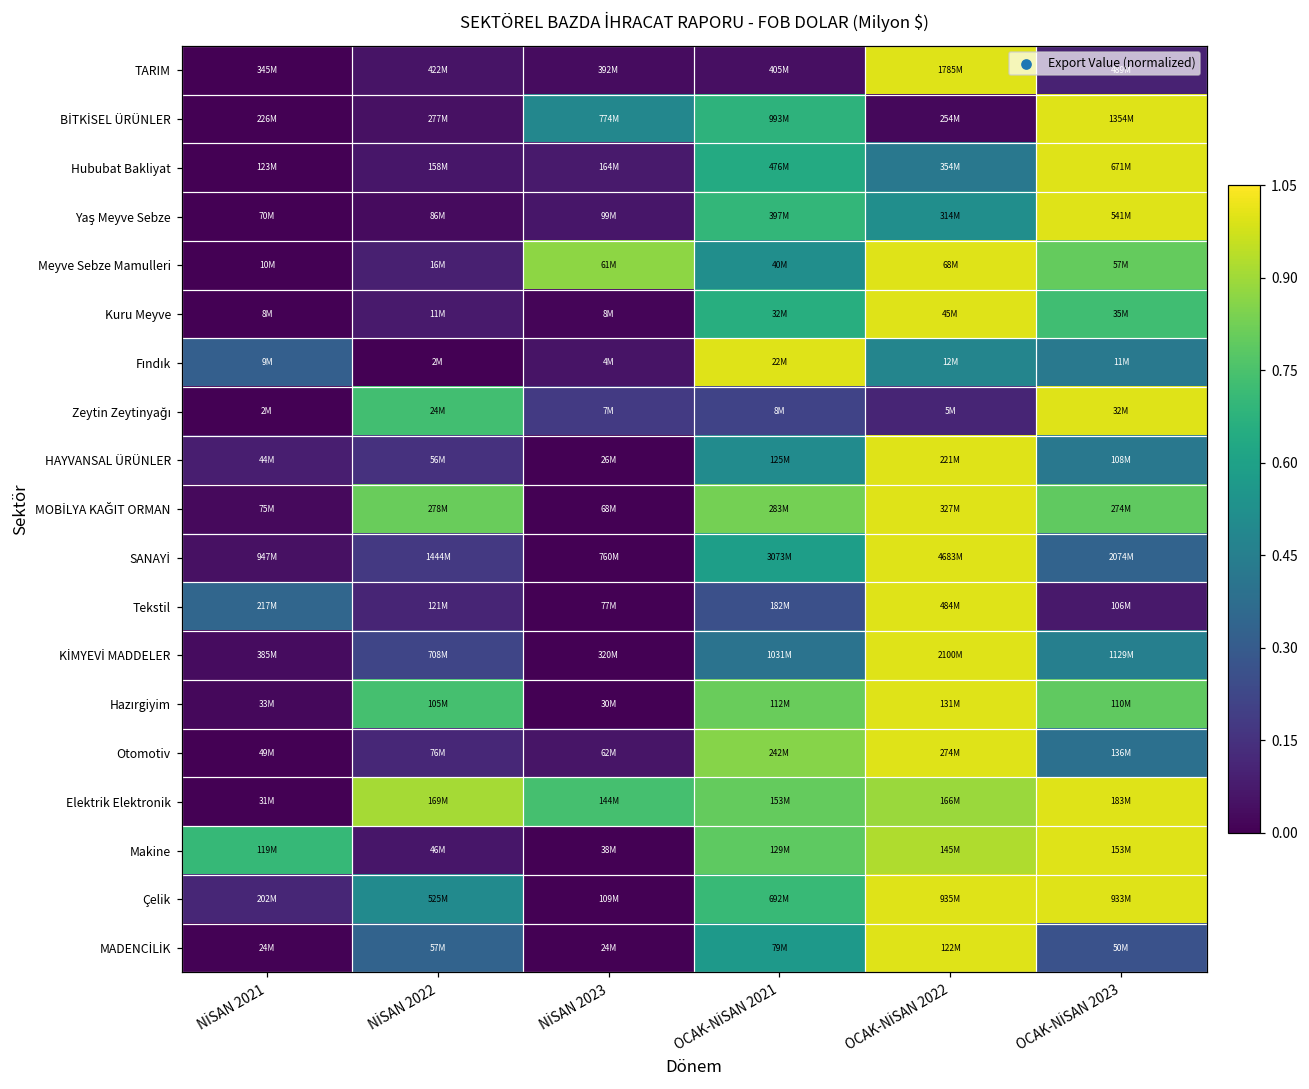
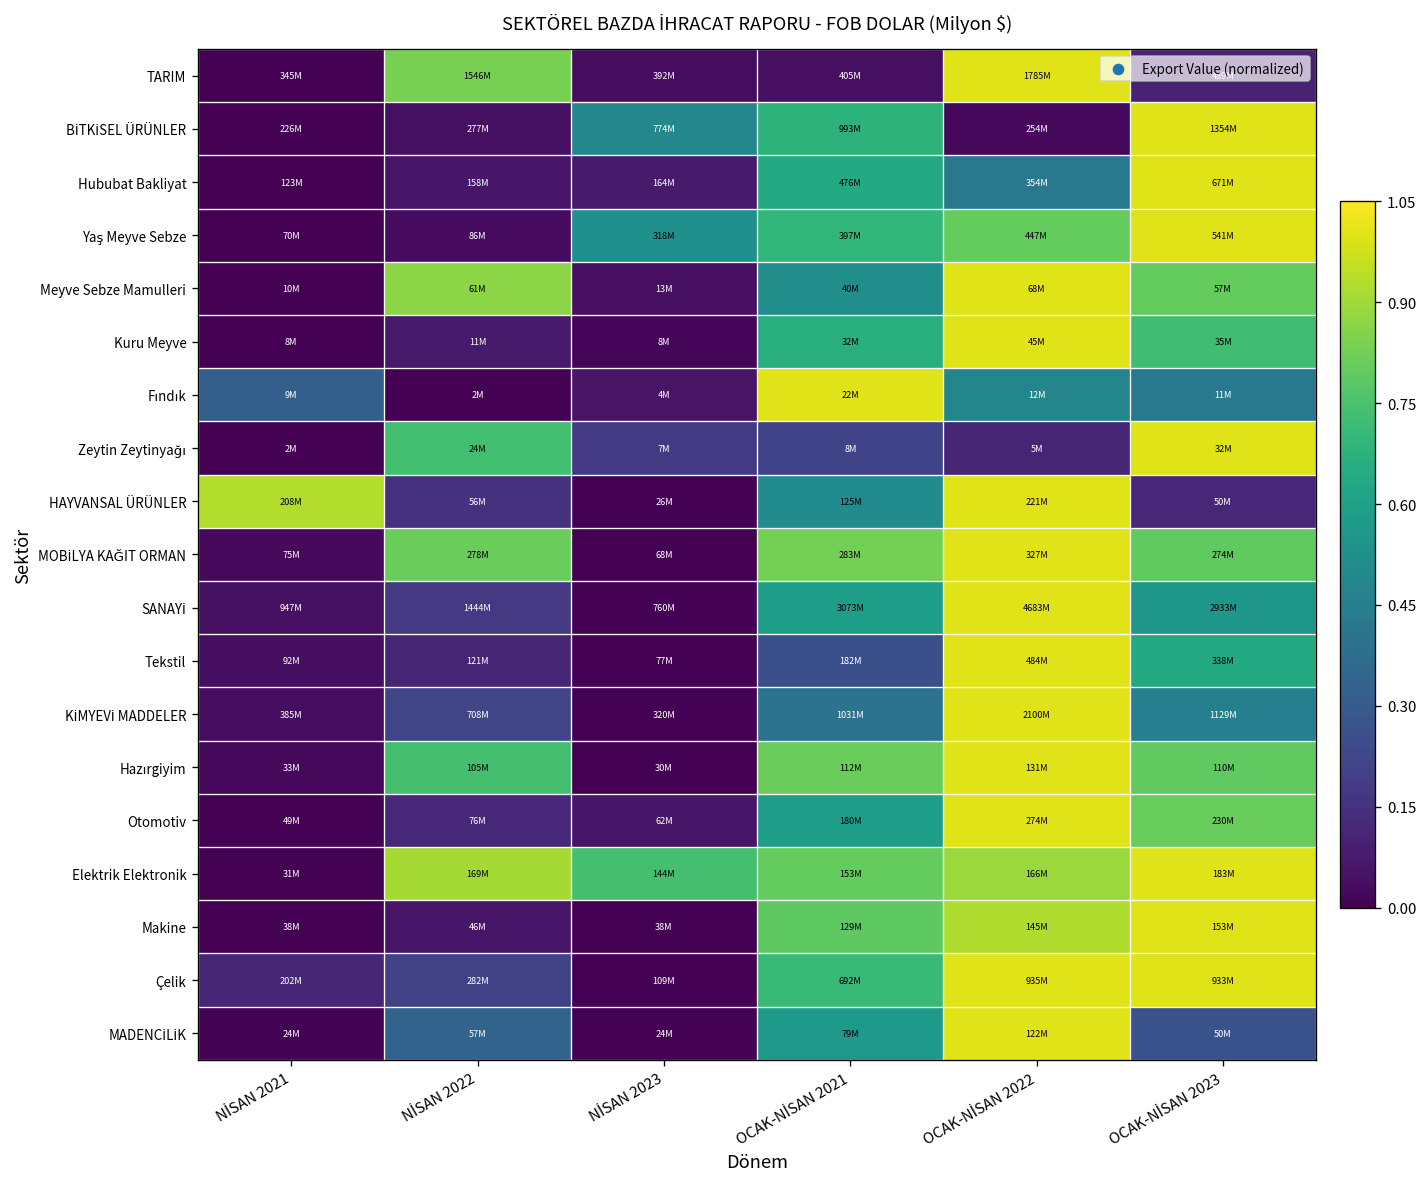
  {
    "TARIM": {
      "NİSAN 2021": "345M",
-     "NİSAN 2022": "422M",
+     "NİSAN 2022": "1546M",
      "NİSAN 2023": "392M",
      "OCAK-NİSAN 2021": "405M",
      "OCAK-NİSAN 2022": "1785M"
    },
    "BİTKİSEL ÜRÜNLER": {
      "NİSAN 2021": "226M",
      "NİSAN 2022": "277M",
      "NİSAN 2023": "774M",
      "OCAK-NİSAN 2021": "993M",
      "OCAK-NİSAN 2022": "254M",
      "OCAK-NİSAN 2023": "1354M"
    },
    "Hububat Bakliyat": {
      "NİSAN 2021": "123M",
      "NİSAN 2022": "158M",
      "NİSAN 2023": "164M",
      "OCAK-NİSAN 2021": "476M",
      "OCAK-NİSAN 2022": "354M",
      "OCAK-NİSAN 2023": "671M"
    },
    "Yaş Meyve Sebze": {
      "NİSAN 2021": "70M",
      "NİSAN 2022": "86M",
-     "NİSAN 2023": "99M",
+     "NİSAN 2023": "318M",
      "OCAK-NİSAN 2021": "397M",
-     "OCAK-NİSAN 2022": "314M",
+     "OCAK-NİSAN 2022": "447M",
      "OCAK-NİSAN 2023": "541M"
    },
    "Meyve Sebze Mamulleri": {
      "NİSAN 2021": "10M",
-     "NİSAN 2022": "16M",
-     "NİSAN 2023": "61M",
+     "NİSAN 2022": "61M",
+     "NİSAN 2023": "13M",
      "OCAK-NİSAN 2021": "40M",
      "OCAK-NİSAN 2022": "68M",
      "OCAK-NİSAN 2023": "57M"
    },
    "Kuru Meyve": {
      "NİSAN 2021": "8M",
      "NİSAN 2022": "11M",
      "NİSAN 2023": "8M",
      "OCAK-NİSAN 2021": "32M",
      "OCAK-NİSAN 2022": "45M",
      "OCAK-NİSAN 2023": "35M"
    },
    "Fındık": {
      "NİSAN 2021": "9M",
      "NİSAN 2022": "2M",
      "NİSAN 2023": "4M",
      "OCAK-NİSAN 2021": "22M",
      "OCAK-NİSAN 2022": "12M",
      "OCAK-NİSAN 2023": "11M"
    },
    "Zeytin Zeytinyağı": {
      "NİSAN 2021": "2M",
      "NİSAN 2022": "24M",
      "NİSAN 2023": "7M",
      "OCAK-NİSAN 2021": "8M",
      "OCAK-NİSAN 2022": "5M",
      "OCAK-NİSAN 2023": "32M"
    },
    "HAYVANSAL ÜRÜNLER": {
-     "NİSAN 2021": "44M",
+     "NİSAN 2021": "208M",
      "NİSAN 2022": "56M",
      "NİSAN 2023": "26M",
      "OCAK-NİSAN 2021": "125M",
      "OCAK-NİSAN 2022": "221M",
-     "OCAK-NİSAN 2023": "108M"
+     "OCAK-NİSAN 2023": "50M"
    },
    "MOBİLYA KAĞIT ORMAN": {
      "NİSAN 2021": "75M",
      "NİSAN 2022": "278M",
      "NİSAN 2023": "68M",
      "OCAK-NİSAN 2021": "283M",
      "OCAK-NİSAN 2022": "327M",
      "OCAK-NİSAN 2023": "274M"
    },
    "SANAYİ": {
      "NİSAN 2021": "947M",
      "NİSAN 2022": "1444M",
      "NİSAN 2023": "760M",
      "OCAK-NİSAN 2021": "3073M",
      "OCAK-NİSAN 2022": "4683M",
-     "OCAK-NİSAN 2023": "2074M"
+     "OCAK-NİSAN 2023": "2933M"
    },
    "Tekstil": {
-     "NİSAN 2021": "217M",
+     "NİSAN 2021": "92M",
      "NİSAN 2022": "121M",
      "NİSAN 2023": "77M",
      "OCAK-NİSAN 2021": "182M",
      "OCAK-NİSAN 2022": "484M",
-     "OCAK-NİSAN 2023": "106M"
+     "OCAK-NİSAN 2023": "338M"
    },
    "KİMYEVİ MADDELER": {
      "NİSAN 2021": "385M",
      "NİSAN 2022": "708M",
      "NİSAN 2023": "320M",
      "OCAK-NİSAN 2021": "1031M",
      "OCAK-NİSAN 2022": "2100M",
      "OCAK-NİSAN 2023": "1129M"
    },
    "Hazırgiyim": {
      "NİSAN 2021": "33M",
      "NİSAN 2022": "105M",
      "NİSAN 2023": "30M",
      "OCAK-NİSAN 2021": "112M",
      "OCAK-NİSAN 2022": "131M",
      "OCAK-NİSAN 2023": "110M"
    },
    "Otomotiv": {
      "NİSAN 2021": "49M",
      "NİSAN 2022": "76M",
      "NİSAN 2023": "62M",
-     "OCAK-NİSAN 2021": "242M",
+     "OCAK-NİSAN 2021": "180M",
      "OCAK-NİSAN 2022": "274M",
-     "OCAK-NİSAN 2023": "136M"
+     "OCAK-NİSAN 2023": "230M"
    },
    "Elektrik Elektronik": {
      "NİSAN 2021": "31M",
      "NİSAN 2022": "169M",
      "NİSAN 2023": "144M",
      "OCAK-NİSAN 2021": "153M",
      "OCAK-NİSAN 2022": "166M",
      "OCAK-NİSAN 2023": "183M"
    },
    "Makine": {
-     "NİSAN 2021": "119M",
+     "NİSAN 2021": "38M",
      "NİSAN 2022": "46M",
      "NİSAN 2023": "38M",
      "OCAK-NİSAN 2021": "129M",
      "OCAK-NİSAN 2022": "145M",
      "OCAK-NİSAN 2023": "153M"
    },
    "Çelik": {
      "NİSAN 2021": "202M",
-     "NİSAN 2022": "525M",
+     "NİSAN 2022": "282M",
      "NİSAN 2023": "109M",
      "OCAK-NİSAN 2021": "692M",
      "OCAK-NİSAN 2022": "935M",
      "OCAK-NİSAN 2023": "933M"
    },
    "MADENCİLİK": {
      "NİSAN 2021": "24M",
      "NİSAN 2022": "57M",
      "NİSAN 2023": "24M",
      "OCAK-NİSAN 2021": "79M",
      "OCAK-NİSAN 2022": "122M",
      "OCAK-NİSAN 2023": "50M"
    }
  }
